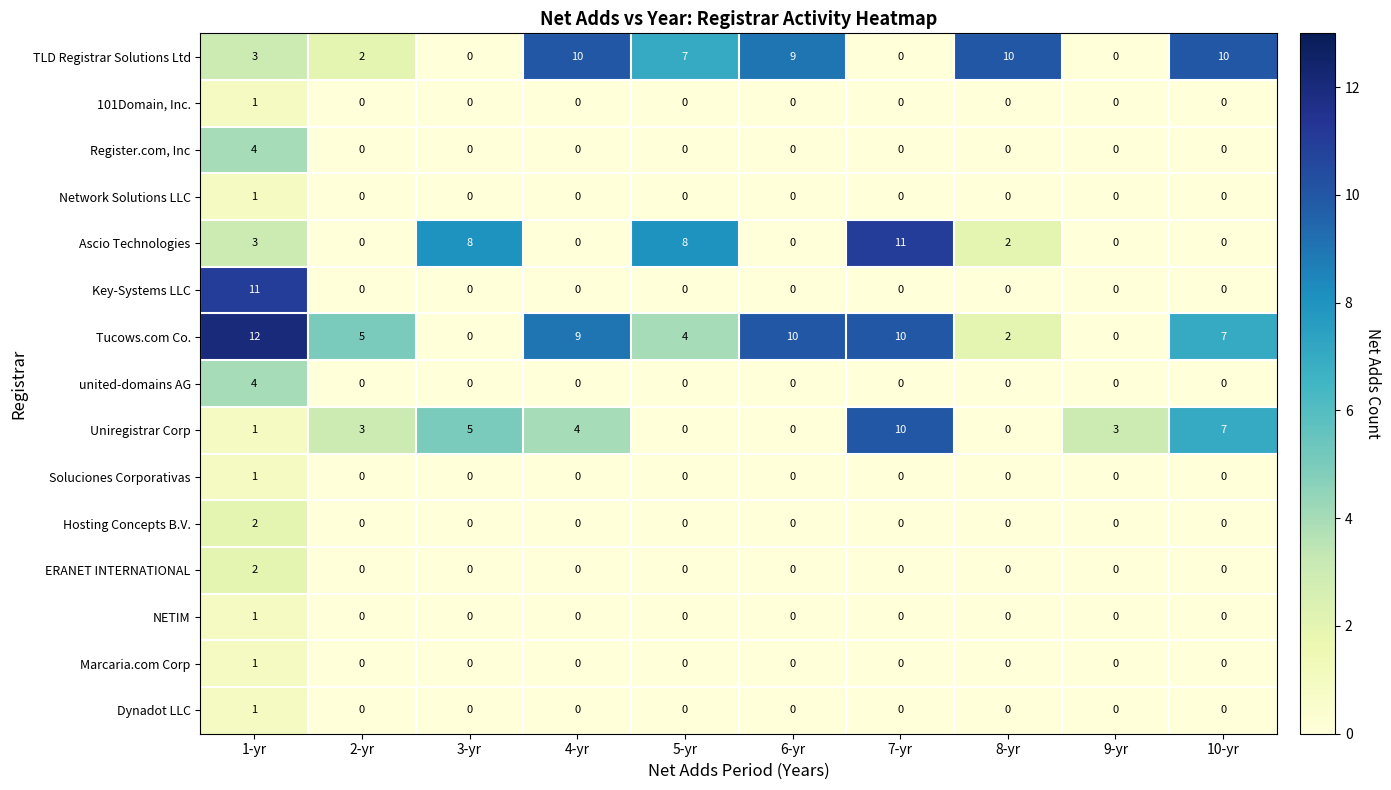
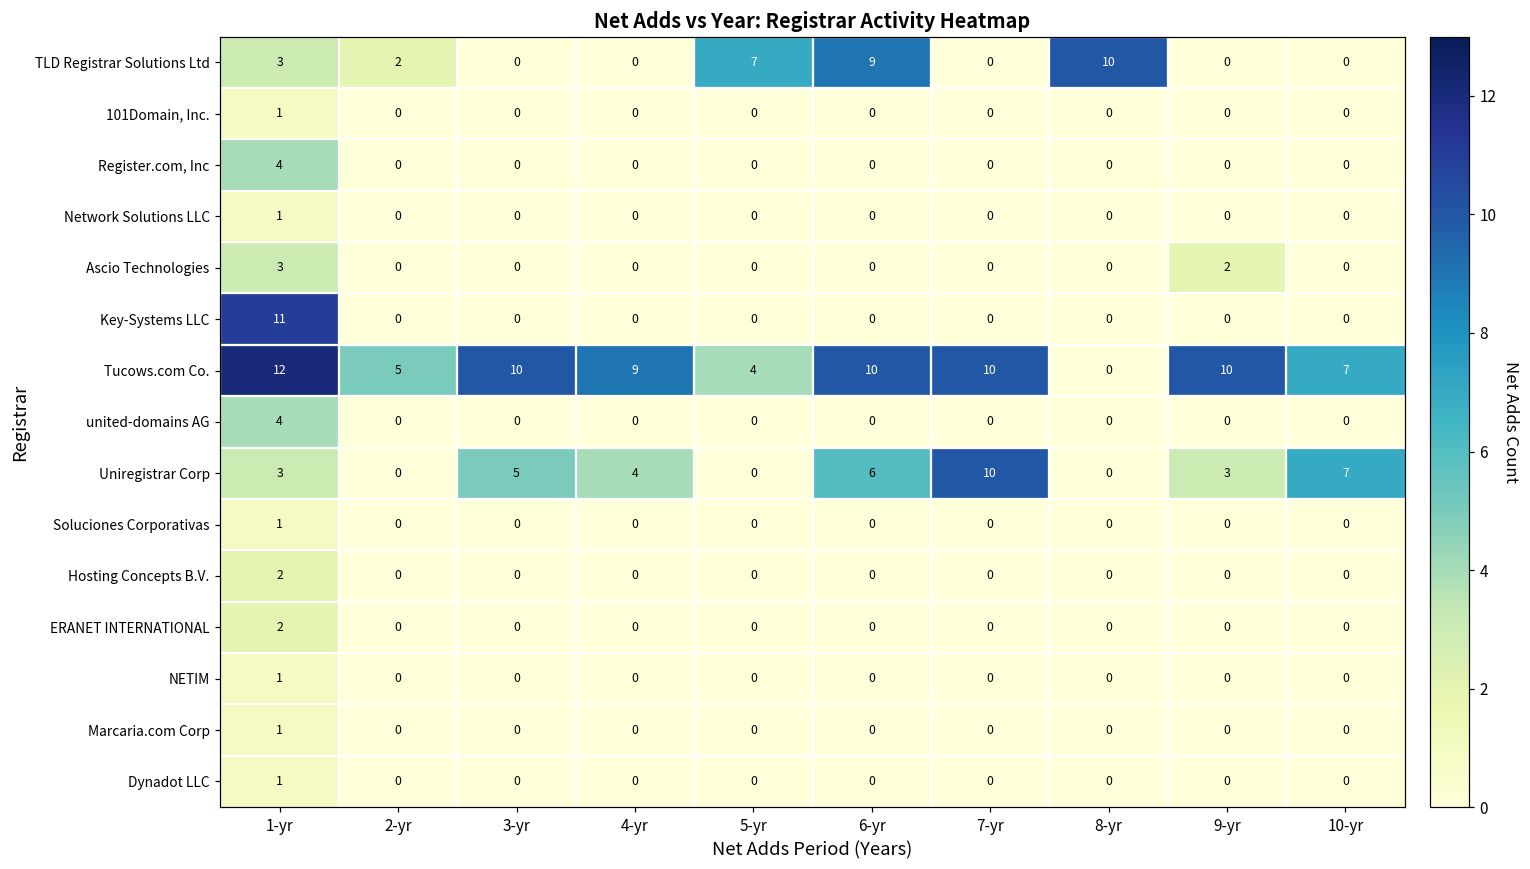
  {
    "TLD Registrar Solutions Ltd": {
      "1-yr": 3,
      "2-yr": 2,
      "3-yr": 0,
-     "4-yr": 10,
+     "4-yr": 0,
      "5-yr": 7,
      "6-yr": 9,
      "7-yr": 0,
      "8-yr": 10,
      "9-yr": 0,
-     "10-yr": 10
+     "10-yr": 0
    },
    "101Domain, Inc.": {
      "1-yr": 1,
      "2-yr": 0,
      "3-yr": 0,
      "4-yr": 0,
      "5-yr": 0,
      "6-yr": 0,
      "7-yr": 0,
      "8-yr": 0,
      "9-yr": 0,
      "10-yr": 0
    },
    "Register.com, Inc": {
      "1-yr": 4,
      "2-yr": 0,
      "3-yr": 0,
      "4-yr": 0,
      "5-yr": 0,
      "6-yr": 0,
      "7-yr": 0,
      "8-yr": 0,
      "9-yr": 0,
      "10-yr": 0
    },
    "Network Solutions LLC": {
      "1-yr": 1,
      "2-yr": 0,
      "3-yr": 0,
      "4-yr": 0,
      "5-yr": 0,
      "6-yr": 0,
      "7-yr": 0,
      "8-yr": 0,
      "9-yr": 0,
      "10-yr": 0
    },
    "Ascio Technologies": {
      "1-yr": 3,
      "2-yr": 0,
-     "3-yr": 8,
+     "3-yr": 0,
      "4-yr": 0,
-     "5-yr": 8,
+     "5-yr": 0,
      "6-yr": 0,
-     "7-yr": 11,
-     "8-yr": 2,
-     "9-yr": 0,
+     "7-yr": 0,
+     "8-yr": 0,
+     "9-yr": 2,
      "10-yr": 0
    },
    "Key-Systems LLC": {
      "1-yr": 11,
      "2-yr": 0,
      "3-yr": 0,
      "4-yr": 0,
      "5-yr": 0,
      "6-yr": 0,
      "7-yr": 0,
      "8-yr": 0,
      "9-yr": 0,
      "10-yr": 0
    },
    "Tucows.com Co.": {
      "1-yr": 12,
      "2-yr": 5,
-     "3-yr": 0,
+     "3-yr": 10,
      "4-yr": 9,
      "5-yr": 4,
      "6-yr": 10,
      "7-yr": 10,
-     "8-yr": 2,
-     "9-yr": 0,
+     "8-yr": 0,
+     "9-yr": 10,
      "10-yr": 7
    },
    "united-domains AG": {
      "1-yr": 4,
      "2-yr": 0,
      "3-yr": 0,
      "4-yr": 0,
      "5-yr": 0,
      "6-yr": 0,
      "7-yr": 0,
      "8-yr": 0,
      "9-yr": 0,
      "10-yr": 0
    },
    "Uniregistrar Corp": {
-     "1-yr": 1,
-     "2-yr": 3,
+     "1-yr": 3,
+     "2-yr": 0,
      "3-yr": 5,
      "4-yr": 4,
      "5-yr": 0,
-     "6-yr": 0,
+     "6-yr": 6,
      "7-yr": 10,
      "8-yr": 0,
      "9-yr": 3,
      "10-yr": 7
    },
    "Soluciones Corporativas": {
      "1-yr": 1,
      "2-yr": 0,
      "3-yr": 0,
      "4-yr": 0,
      "5-yr": 0,
      "6-yr": 0,
      "7-yr": 0,
      "8-yr": 0,
      "9-yr": 0,
      "10-yr": 0
    },
    "Hosting Concepts B.V.": {
      "1-yr": 2,
      "2-yr": 0,
      "3-yr": 0,
      "4-yr": 0,
      "5-yr": 0,
      "6-yr": 0,
      "7-yr": 0,
      "8-yr": 0,
      "9-yr": 0,
      "10-yr": 0
    },
    "ERANET INTERNATIONAL": {
      "1-yr": 2,
      "2-yr": 0,
      "3-yr": 0,
      "4-yr": 0,
      "5-yr": 0,
      "6-yr": 0,
      "7-yr": 0,
      "8-yr": 0,
      "9-yr": 0,
      "10-yr": 0
    },
    "NETIM": {
      "1-yr": 1,
      "2-yr": 0,
      "3-yr": 0,
      "4-yr": 0,
      "5-yr": 0,
      "6-yr": 0,
      "7-yr": 0,
      "8-yr": 0,
      "9-yr": 0,
      "10-yr": 0
    },
    "Marcaria.com Corp": {
      "1-yr": 1,
      "2-yr": 0,
      "3-yr": 0,
      "4-yr": 0,
      "5-yr": 0,
      "6-yr": 0,
      "7-yr": 0,
      "8-yr": 0,
      "9-yr": 0,
      "10-yr": 0
    },
    "Dynadot LLC": {
      "1-yr": 1,
      "2-yr": 0,
      "3-yr": 0,
      "4-yr": 0,
      "5-yr": 0,
      "6-yr": 0,
      "7-yr": 0,
      "8-yr": 0,
      "9-yr": 0,
      "10-yr": 0
    }
  }
